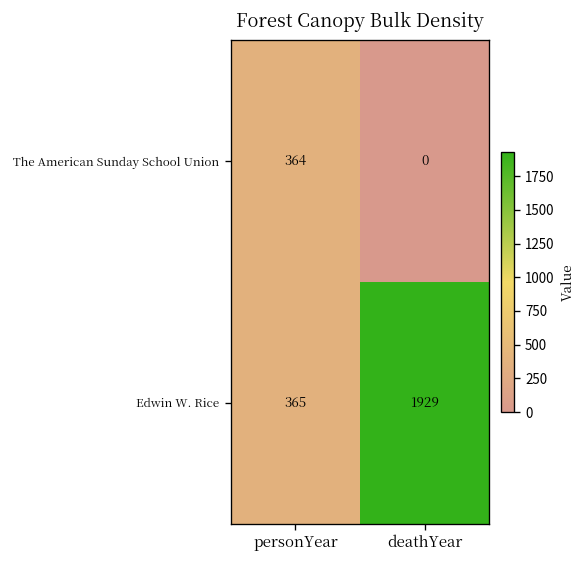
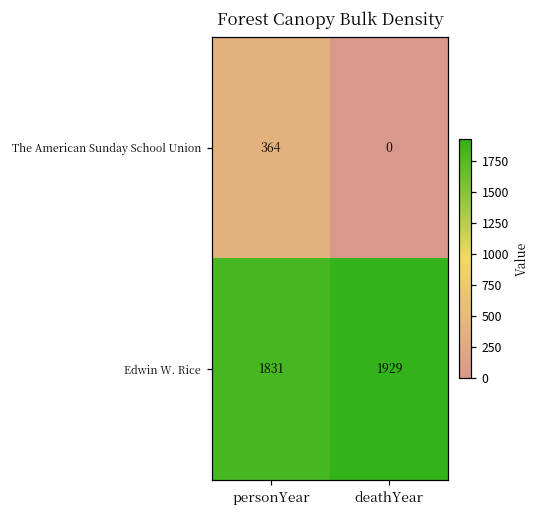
  {
    "The American Sunday School Union": {
      "personYear": 364,
      "deathYear": 0
    },
    "Edwin W. Rice": {
-     "personYear": 365,
+     "personYear": 1831,
      "deathYear": 1929
    }
  }
